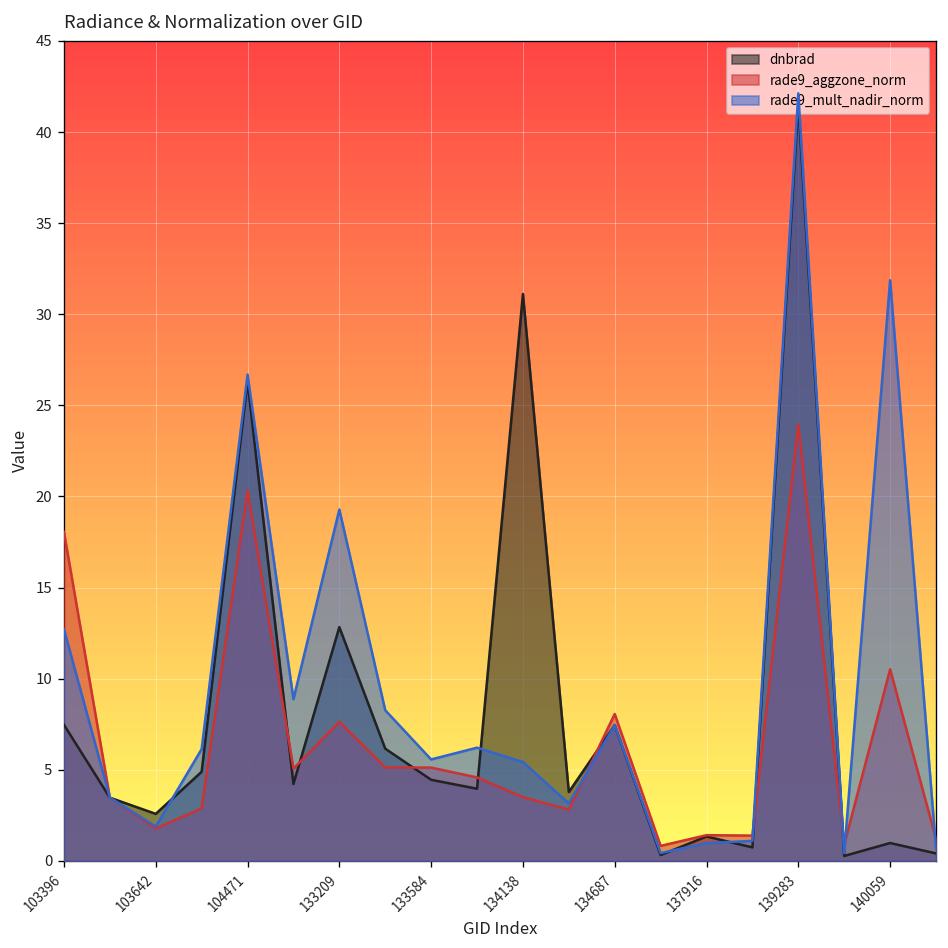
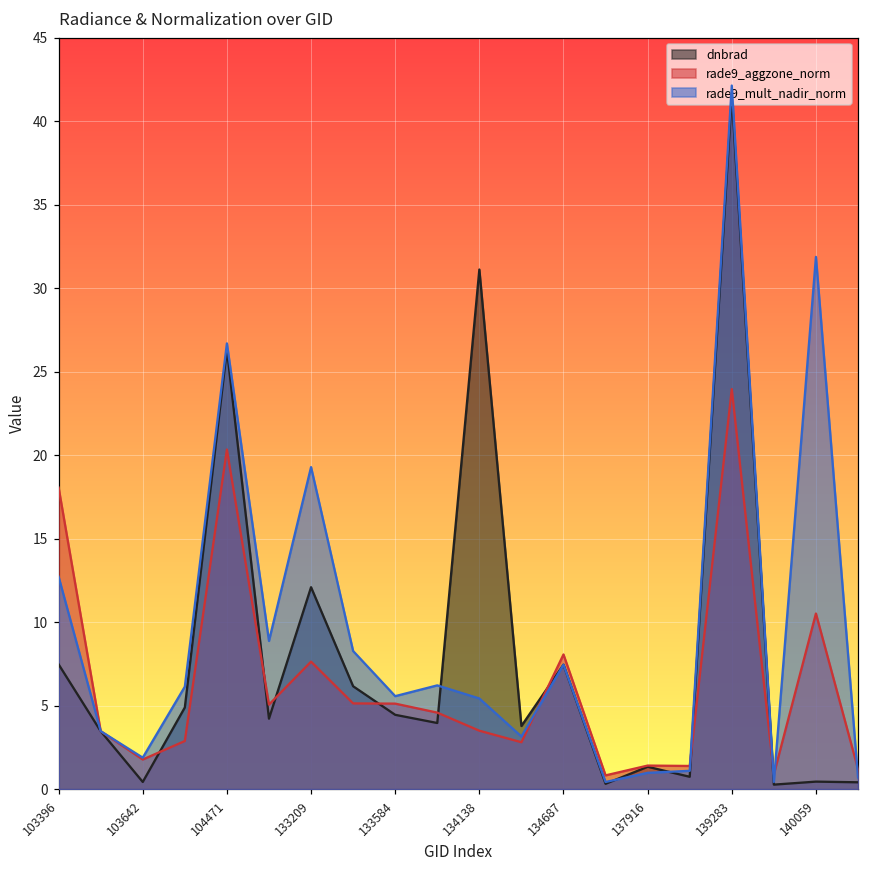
  {
    "dnbrad": {
      "103396": 7.5,
-     "103642": 2.6,
+     "103642": 0.4,
      "104471": 26.3,
-     "133209": 12.8,
+     "133209": 12.1,
      "133584": 4.5,
      "134138": 31.1,
-     "140059": 1.0
+     "140059": 0.5
    },
    "rade9_aggzone_norm": {
      "103396": 18.1,
      "104471": 20.3,
      "133209": 7.6,
      "133584": 5.1,
      "134138": 3.5,
      "134687": 8.1,
      "139283": 24.0,
      "140059": 10.5
    },
    "rade9_mult_nadir_norm": {
      "103396": 12.7,
      "104471": 26.7,
      "133209": 19.3,
      "133584": 5.6,
      "134138": 5.4,
      "137916": 1.0,
      "140059": 31.9
    }
  }
